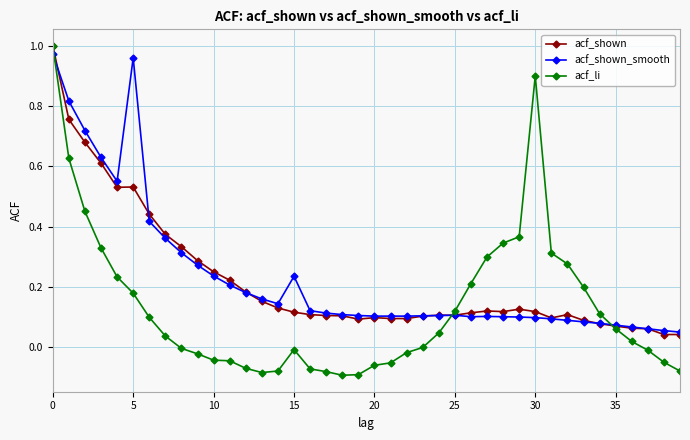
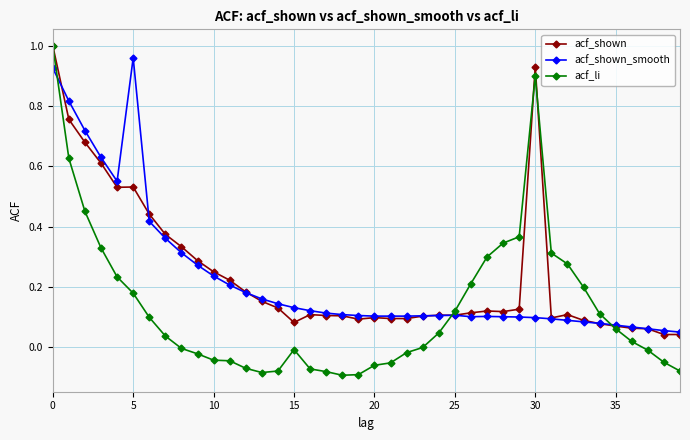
  {
    "acf_shown": {
      "5": 0.53,
      "10": 0.25,
-     "15": 0.12,
-     "30": 0.12
+     "15": 0.08,
+     "30": 0.93
    },
    "acf_shown_smooth": {
-     "0": 0.97,
+     "0": 0.93,
      "5": 0.96,
      "10": 0.24,
-     "15": 0.24,
+     "15": 0.13,
      "30": 0.10
    },
    "acf_li": {
      "5": 0.18,
      "10": -0.04,
      "15": -0.01,
      "20": -0.06,
      "25": 0.12,
      "30": 0.90,
      "35": 0.06
    }
  }
